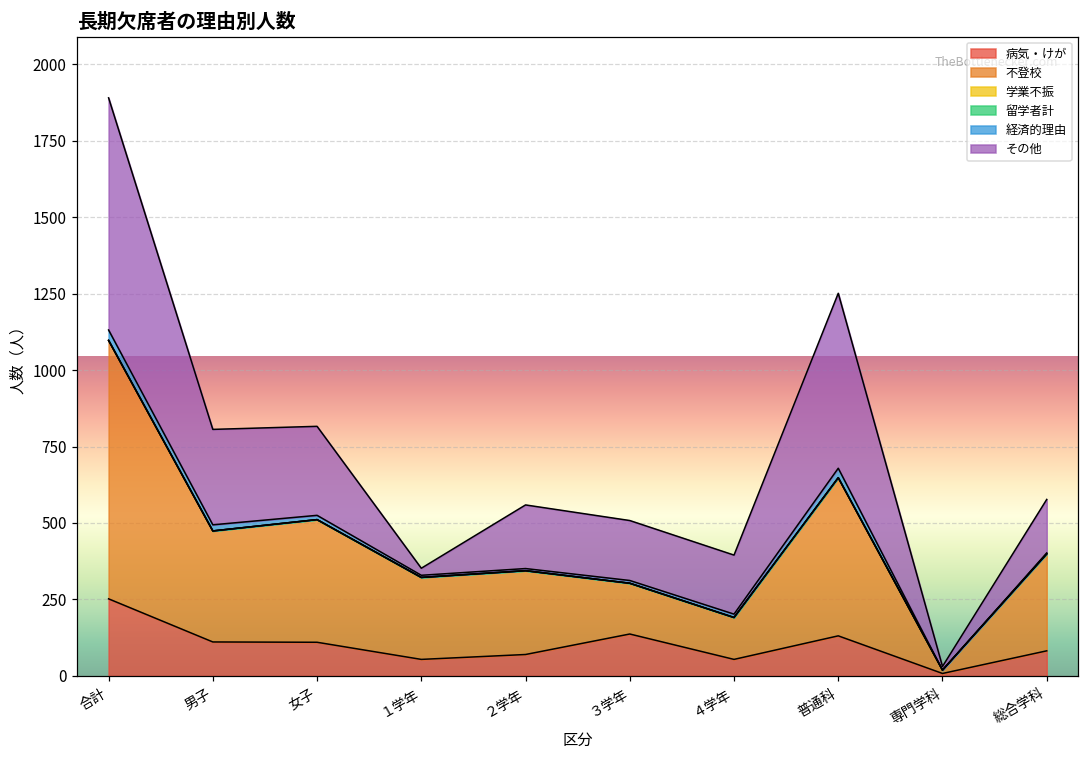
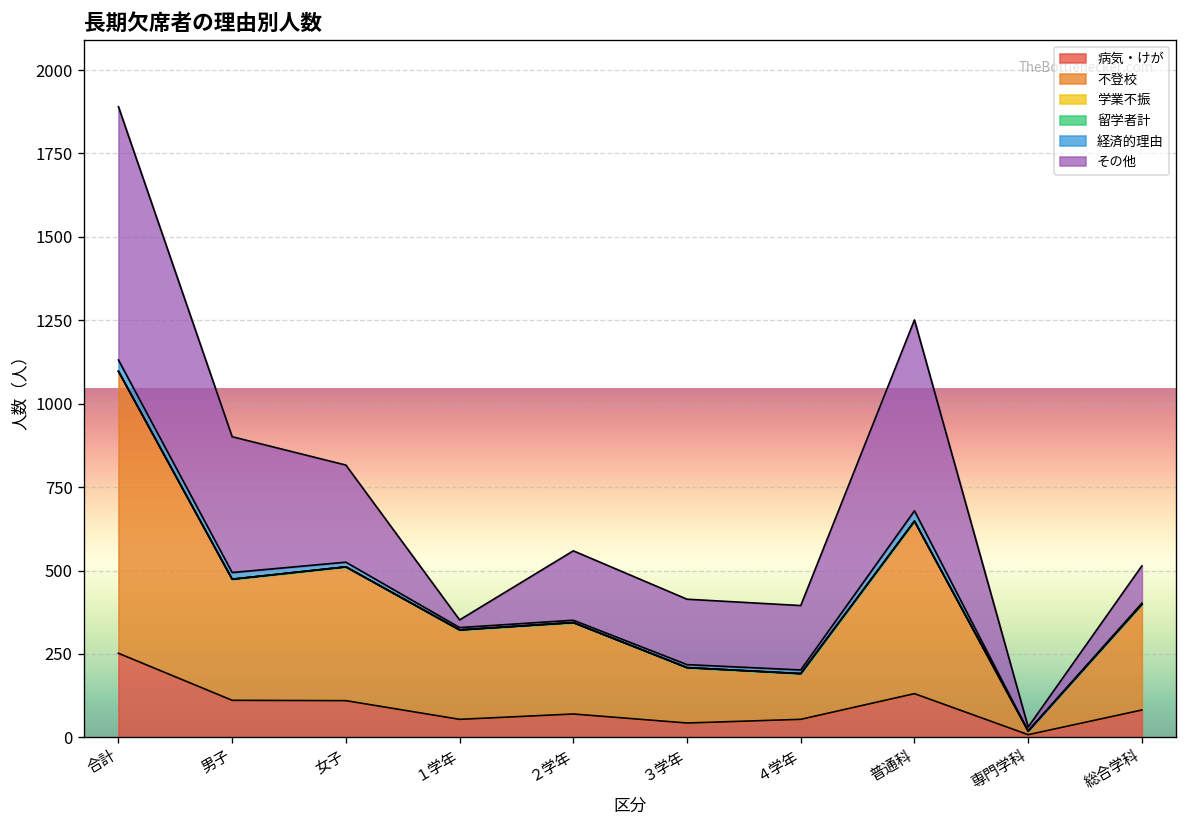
  {
    "病気・けが": {
      "合計": 250,
      "男子": 110,
      "女子": 110,
      "１学年": 50,
      "２学年": 70,
-     "３学年": 140,
+     "３学年": 40,
      "４学年": 50,
      "普通科": 130,
      "専門学科": 10,
      "総合学科": 80
    },
    "経済的理由": {
      "合計": 30,
      "男子": 20,
      "女子": 10,
      "４学年": 10,
      "普通科": 30
    },
    "その他": {
      "合計": 760,
-     "男子": 310,
+     "男子": 410,
      "女子": 290,
      "１学年": 20,
      "２学年": 210,
      "３学年": 200,
      "４学年": 190,
      "普通科": 570,
      "専門学科": 10,
-     "総合学科": 180
+     "総合学科": 110
    }
  }
